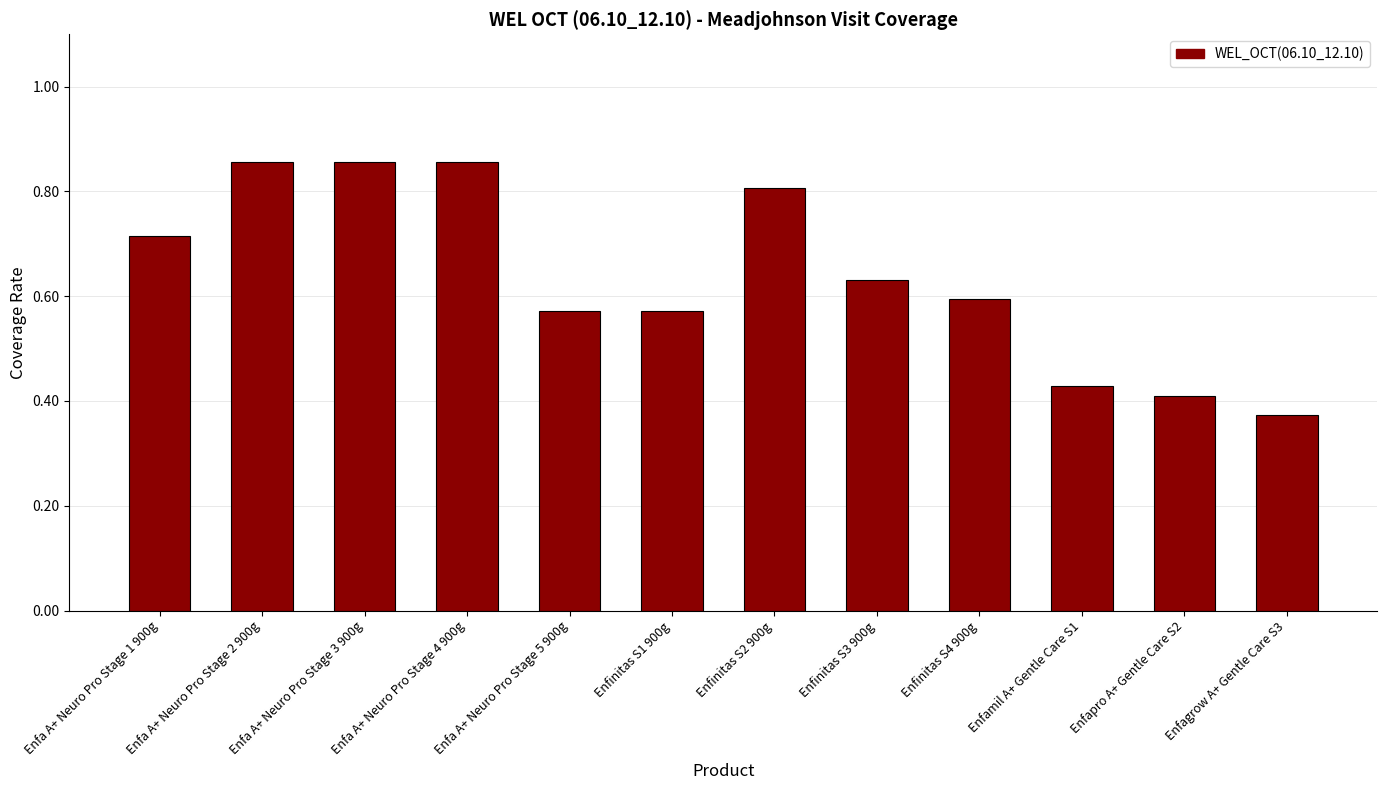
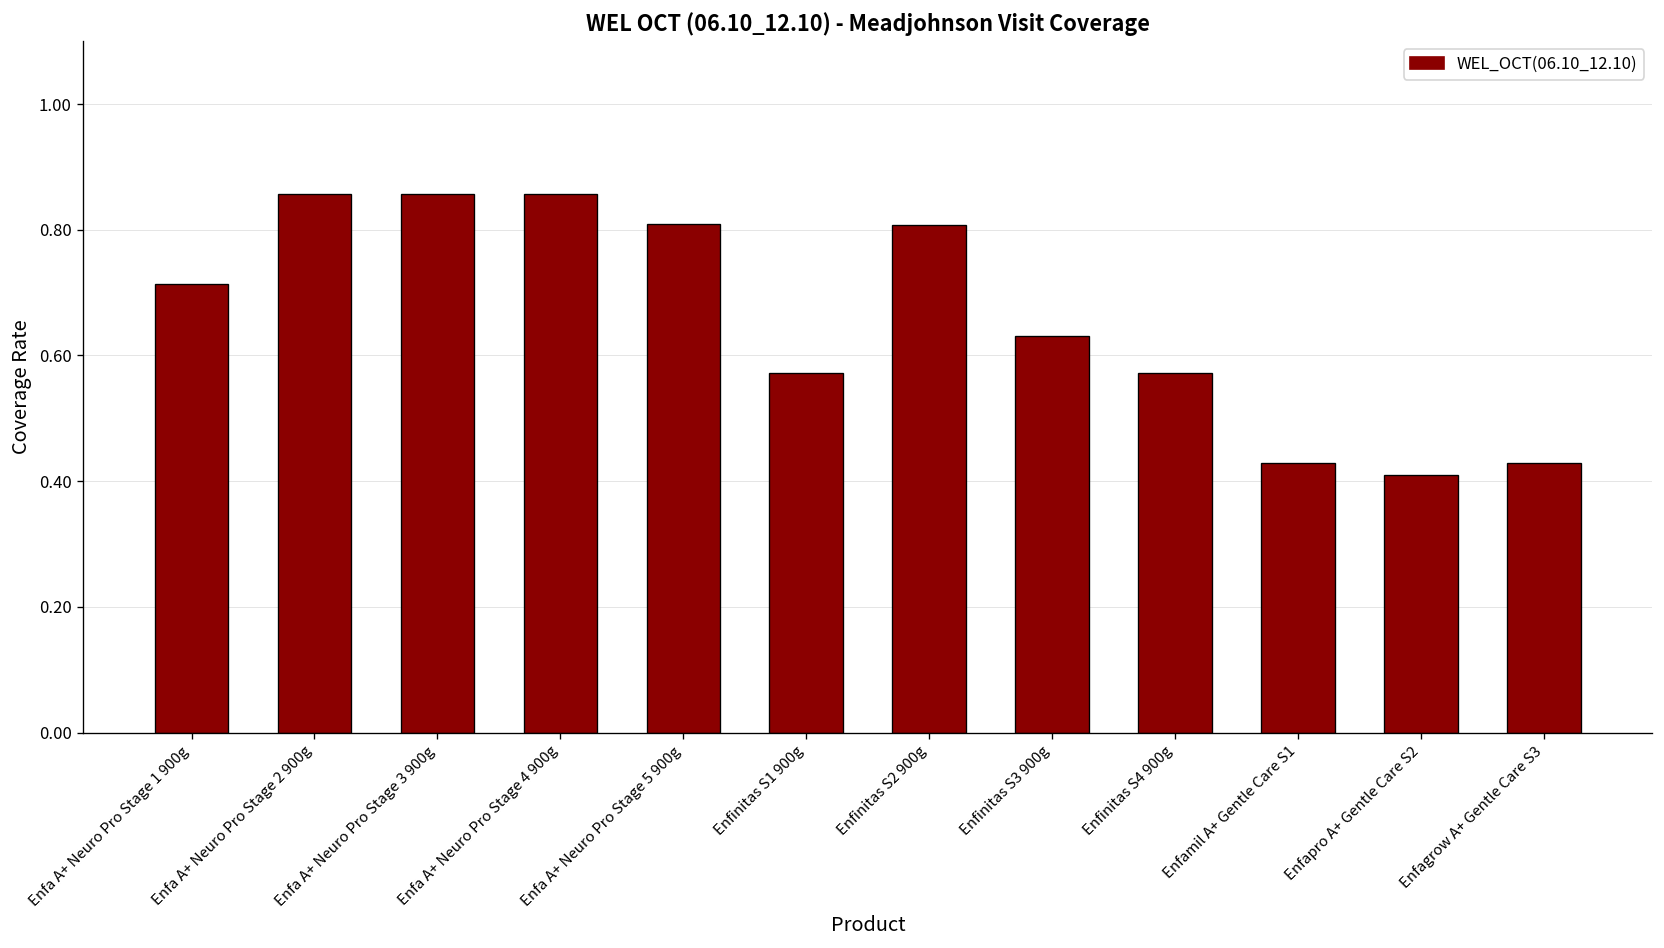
  {
    "Enfa A+ Neuro Pro Stage 1 900g": 0.71,
    "Enfa A+ Neuro Pro Stage 2 900g": 0.86,
    "Enfa A+ Neuro Pro Stage 3 900g": 0.86,
    "Enfa A+ Neuro Pro Stage 4 900g": 0.86,
-   "Enfa A+ Neuro Pro Stage 5 900g": 0.57,
+   "Enfa A+ Neuro Pro Stage 5 900g": 0.81,
    "Enfinitas S1 900g": 0.57,
    "Enfinitas S2 900g": 0.81,
    "Enfinitas S3 900g": 0.63,
-   "Enfinitas S4 900g": 0.59,
+   "Enfinitas S4 900g": 0.57,
    "Enfamil A+ Gentle Care S1": 0.43,
    "Enfapro A+ Gentle Care S2": 0.41,
-   "Enfagrow A+ Gentle Care S3": 0.37
+   "Enfagrow A+ Gentle Care S3": 0.43
  }
